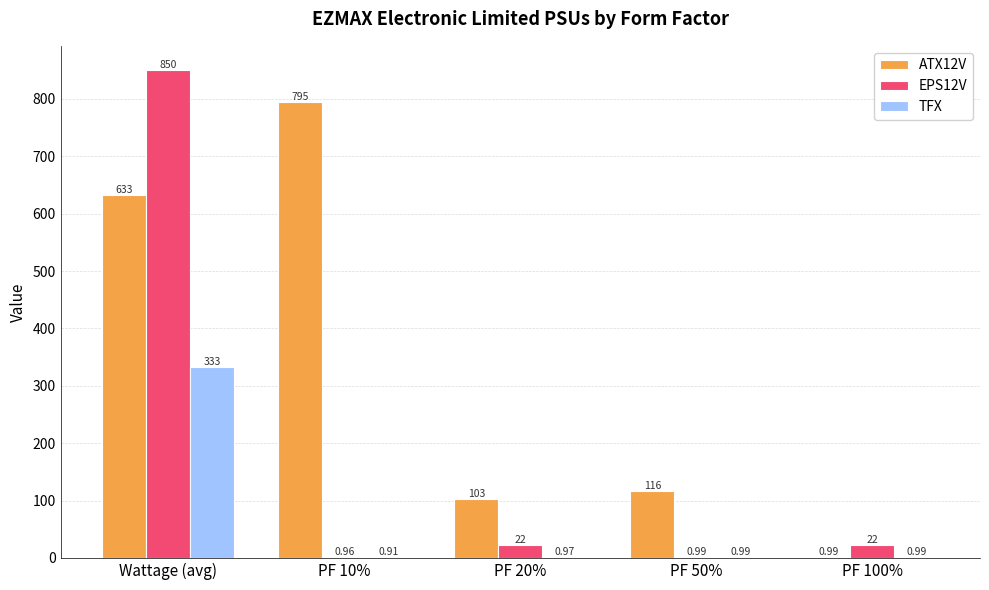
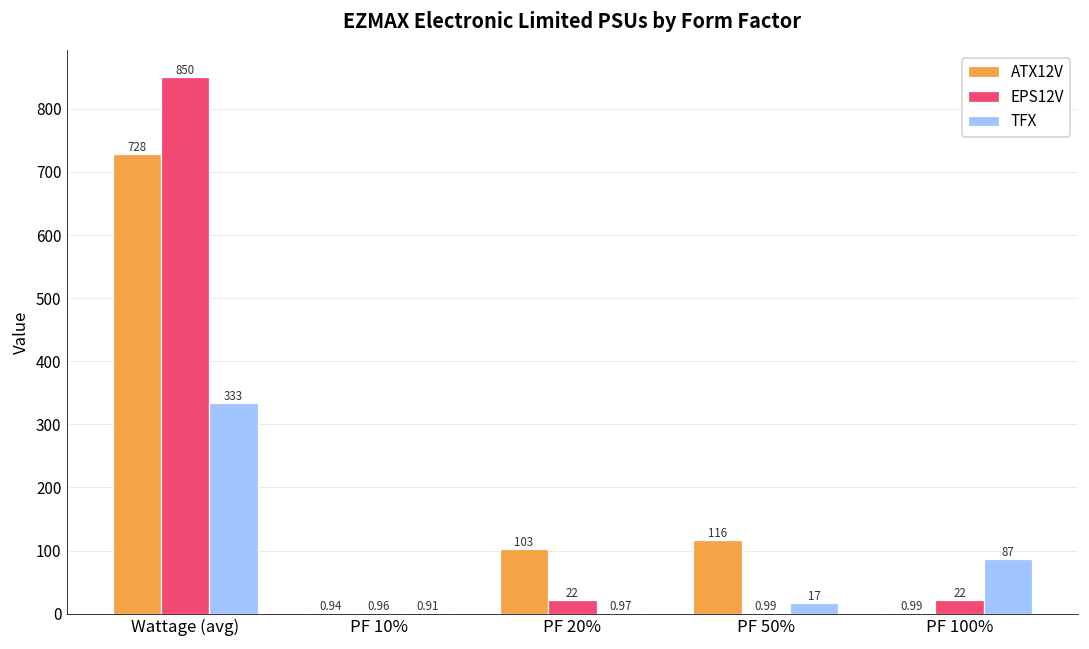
  {
    "ATX12V": {
-     "Wattage (avg)": 633,
-     "PF 10%": 795,
+     "Wattage (avg)": 728,
+     "PF 10%": 0.94,
      "PF 20%": 103,
      "PF 50%": 116,
      "PF 100%": 0.99
    },
    "EPS12V": {
      "Wattage (avg)": 850,
      "PF 10%": 0.96,
      "PF 20%": 22,
      "PF 50%": 0.99,
      "PF 100%": 22
    },
    "TFX": {
      "Wattage (avg)": 333,
      "PF 10%": 0.91,
      "PF 20%": 0.97,
-     "PF 50%": 0.99,
-     "PF 100%": 0.99
+     "PF 50%": 17,
+     "PF 100%": 87
    }
  }
